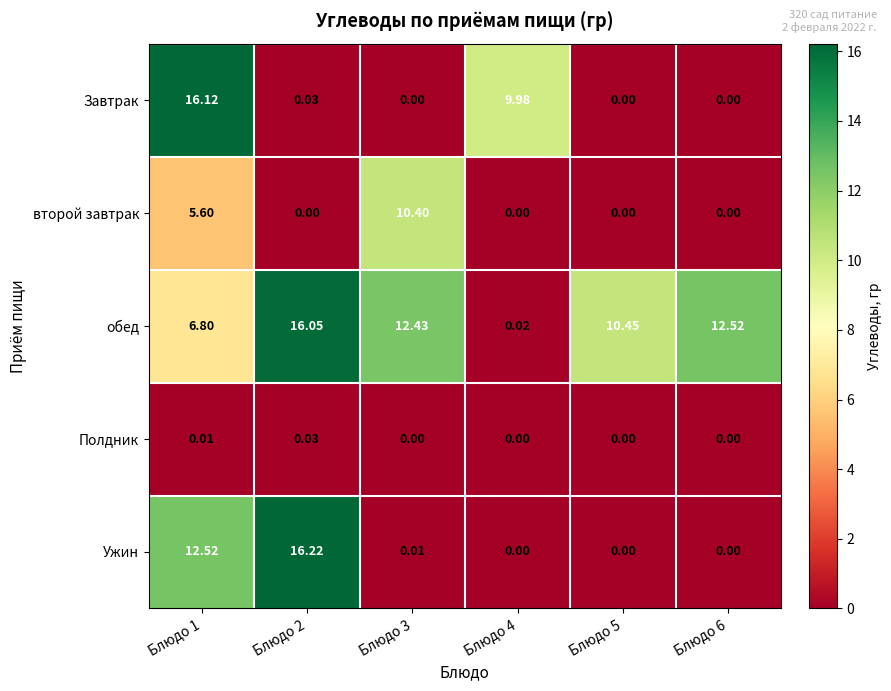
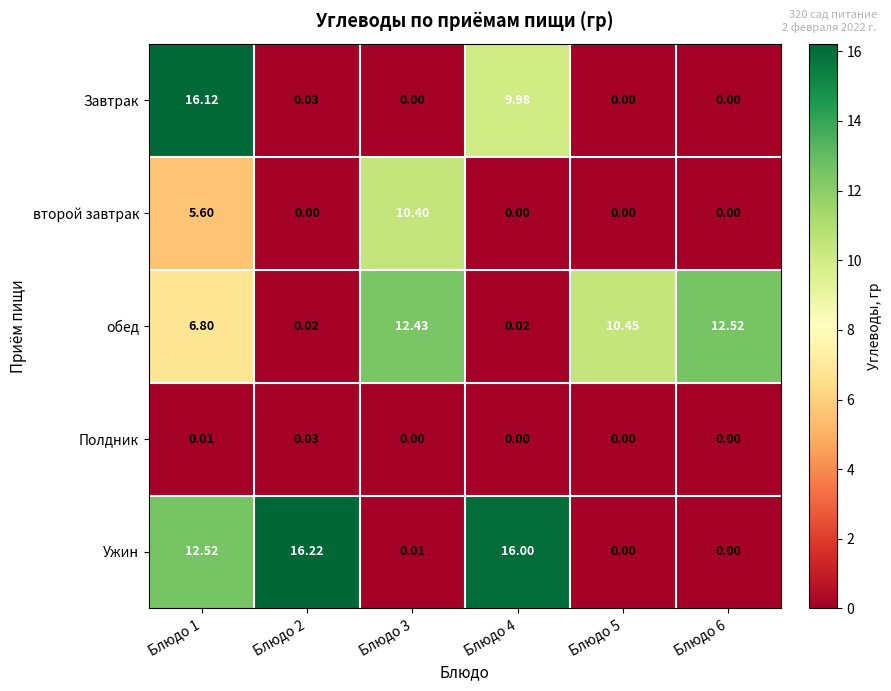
  {
    "Завтрак": {
      "Блюдо 1": 16.12,
      "Блюдо 2": 0.03,
      "Блюдо 3": 0.00,
      "Блюдо 4": 9.98,
      "Блюдо 5": 0.00,
      "Блюдо 6": 0.00
    },
    "второй завтрак": {
      "Блюдо 1": 5.60,
      "Блюдо 2": 0.00,
      "Блюдо 3": 10.40,
      "Блюдо 4": 0.00,
      "Блюдо 5": 0.00,
      "Блюдо 6": 0.00
    },
    "обед": {
      "Блюдо 1": 6.80,
-     "Блюдо 2": 16.05,
+     "Блюдо 2": 0.02,
      "Блюдо 3": 12.43,
      "Блюдо 4": 0.02,
      "Блюдо 5": 10.45,
      "Блюдо 6": 12.52
    },
    "Полдник": {
      "Блюдо 1": 0.01,
      "Блюдо 2": 0.03,
      "Блюдо 3": 0.00,
      "Блюдо 4": 0.00,
      "Блюдо 5": 0.00,
      "Блюдо 6": 0.00
    },
    "Ужин": {
      "Блюдо 1": 12.52,
      "Блюдо 2": 16.22,
      "Блюдо 3": 0.01,
-     "Блюдо 4": 0.00,
+     "Блюдо 4": 16.00,
      "Блюдо 5": 0.00,
      "Блюдо 6": 0.00
    }
  }
